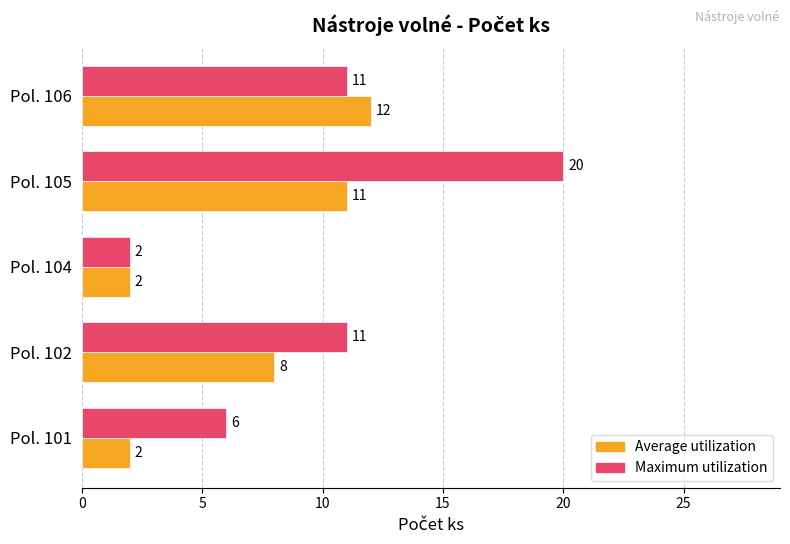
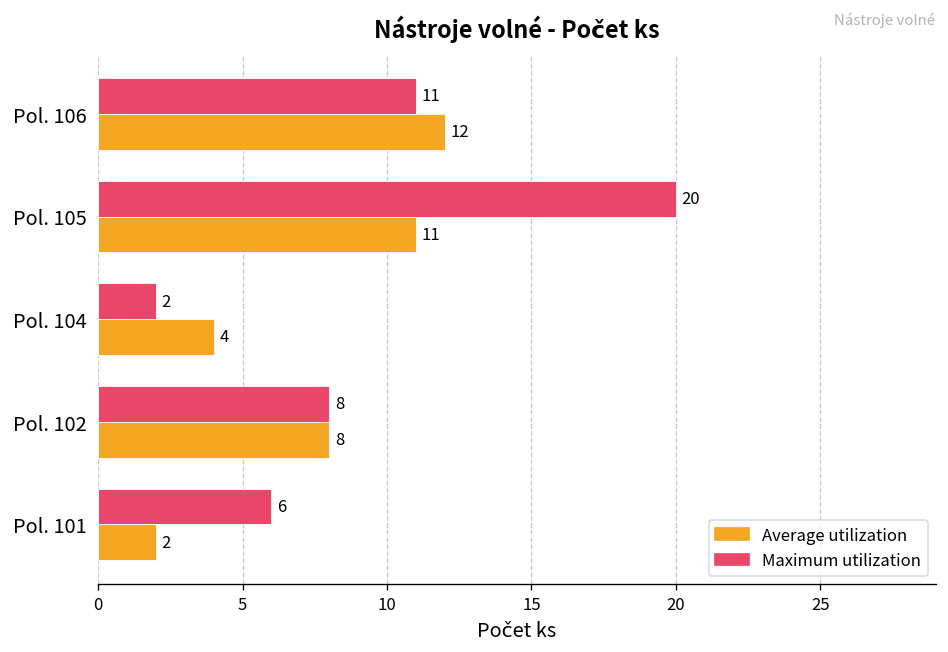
  {
    "Average utilization": {
      "Pol. 106": 12,
      "Pol. 105": 11,
-     "Pol. 104": 2,
+     "Pol. 104": 4,
      "Pol. 102": 8,
      "Pol. 101": 2
    },
    "Maximum utilization": {
      "Pol. 106": 11,
      "Pol. 105": 20,
      "Pol. 104": 2,
-     "Pol. 102": 11,
+     "Pol. 102": 8,
      "Pol. 101": 6
    }
  }
